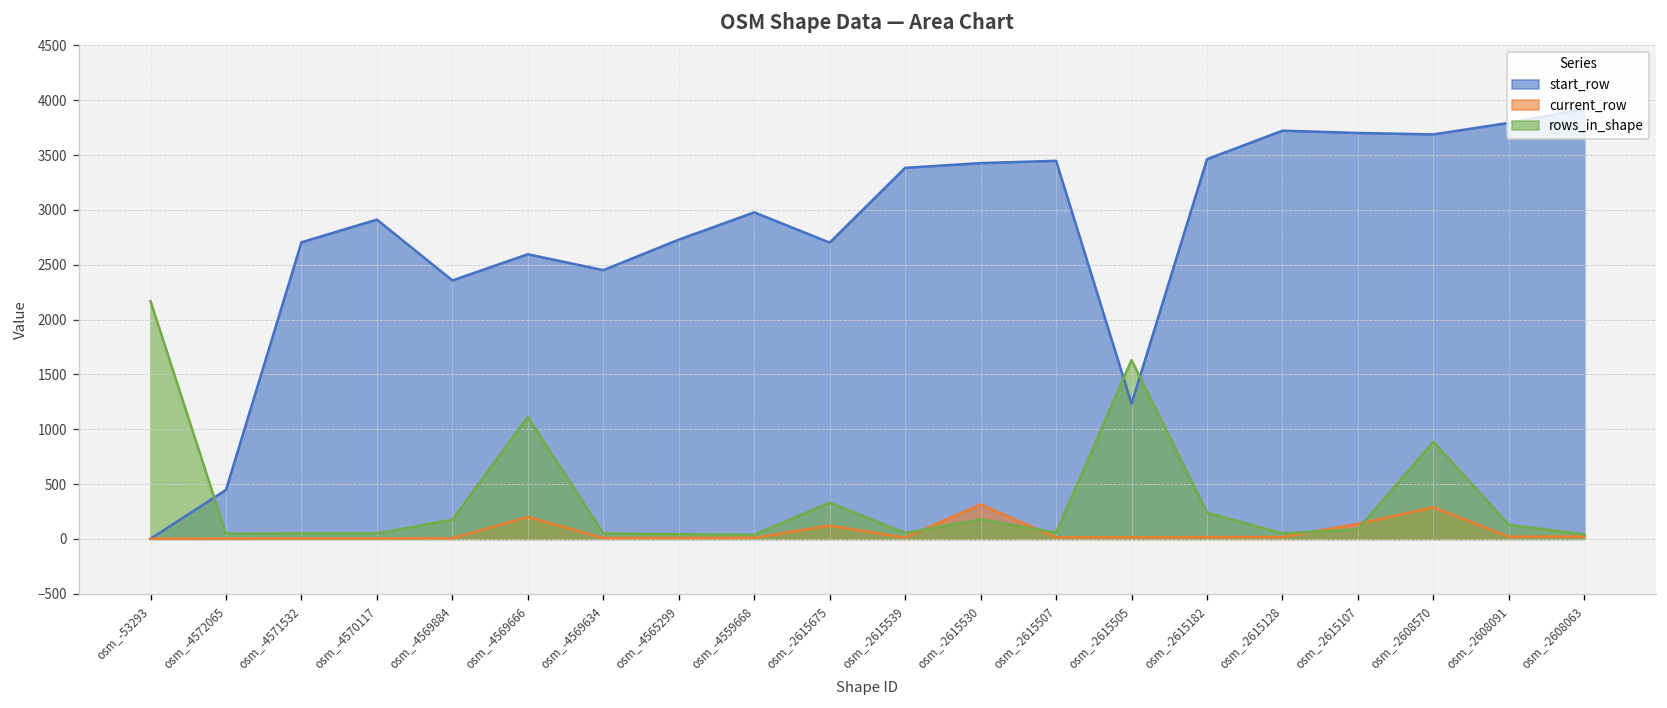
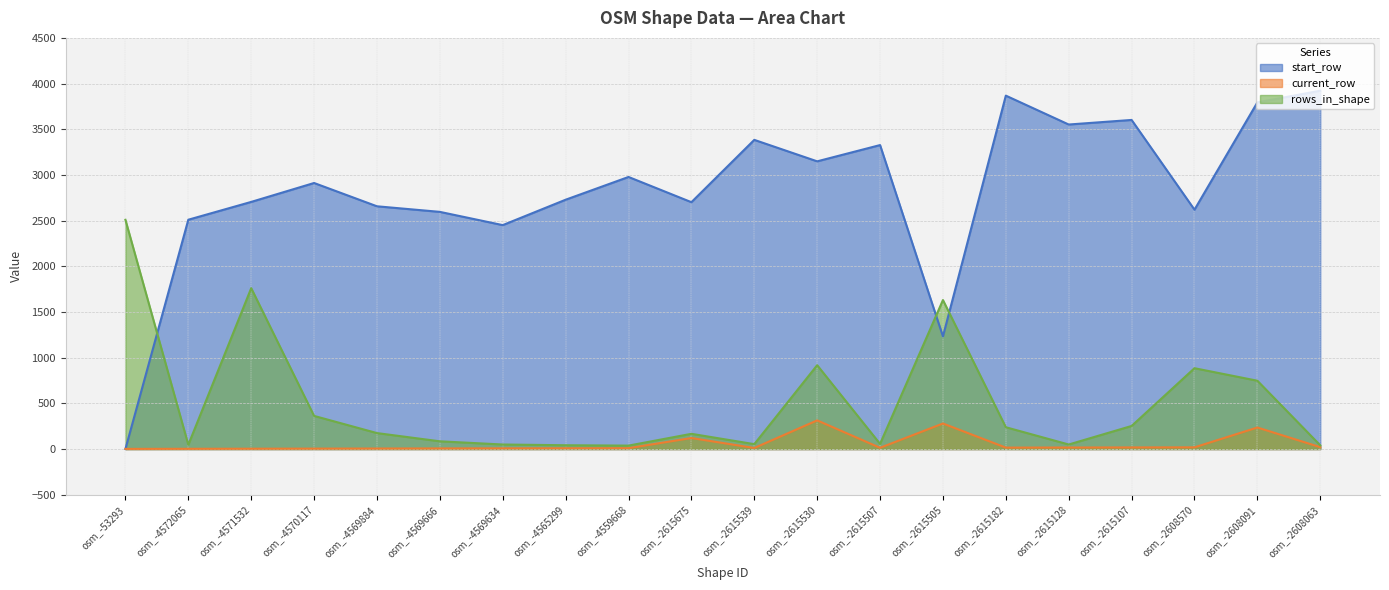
  {
    "start_row": {
-     "osm_-4572065": 400,
+     "osm_-4572065": 2500,
      "osm_-4571532": 2700,
      "osm_-4570117": 2900,
-     "osm_-4569884": 2400,
+     "osm_-4569884": 2700,
      "osm_-4569666": 2600,
      "osm_-4569634": 2500,
      "osm_-4565299": 2700,
      "osm_-4559668": 3000,
      "osm_-2615675": 2700,
      "osm_-2615539": 3400,
-     "osm_-2615530": 3400,
-     "osm_-2615507": 3400,
+     "osm_-2615530": 3100,
+     "osm_-2615507": 3300,
      "osm_-2615505": 1200,
-     "osm_-2615182": 3500,
-     "osm_-2615128": 3700,
-     "osm_-2615107": 3700,
-     "osm_-2608570": 3700
+     "osm_-2615182": 3900,
+     "osm_-2615128": 3600,
+     "osm_-2615107": 3600,
+     "osm_-2608570": 2600
    },
    "current_row": {
      "osm_-4572065": 0,
      "osm_-4571532": 0,
      "osm_-4570117": 0,
      "osm_-4569884": 0,
-     "osm_-4569666": 200,
+     "osm_-4569666": 0,
      "osm_-4569634": 0,
      "osm_-4565299": 0,
      "osm_-4559668": 0,
      "osm_-2615675": 100,
      "osm_-2615539": 0,
      "osm_-2615530": 300,
      "osm_-2615507": 0,
-     "osm_-2615505": 0,
+     "osm_-2615505": 300,
      "osm_-2615182": 0,
      "osm_-2615128": 0,
-     "osm_-2615107": 100,
-     "osm_-2608570": 300,
-     "osm_-2608091": 0
+     "osm_-2615107": 0,
+     "osm_-2608570": 0,
+     "osm_-2608091": 200
    },
    "rows_in_shape": {
-     "osm_-53293": 2200,
+     "osm_-53293": 2500,
      "osm_-4572065": 0,
-     "osm_-4571532": 100,
-     "osm_-4570117": 100,
+     "osm_-4571532": 1800,
+     "osm_-4570117": 400,
      "osm_-4569884": 200,
-     "osm_-4569666": 1100,
+     "osm_-4569666": 100,
      "osm_-4569634": 100,
      "osm_-4565299": 0,
      "osm_-4559668": 0,
-     "osm_-2615675": 300,
+     "osm_-2615675": 200,
      "osm_-2615539": 100,
-     "osm_-2615530": 200,
+     "osm_-2615530": 900,
      "osm_-2615507": 100,
      "osm_-2615505": 1600,
      "osm_-2615182": 200,
      "osm_-2615128": 100,
-     "osm_-2615107": 100,
+     "osm_-2615107": 300,
      "osm_-2608570": 900,
-     "osm_-2608091": 100
+     "osm_-2608091": 700
    }
  }
